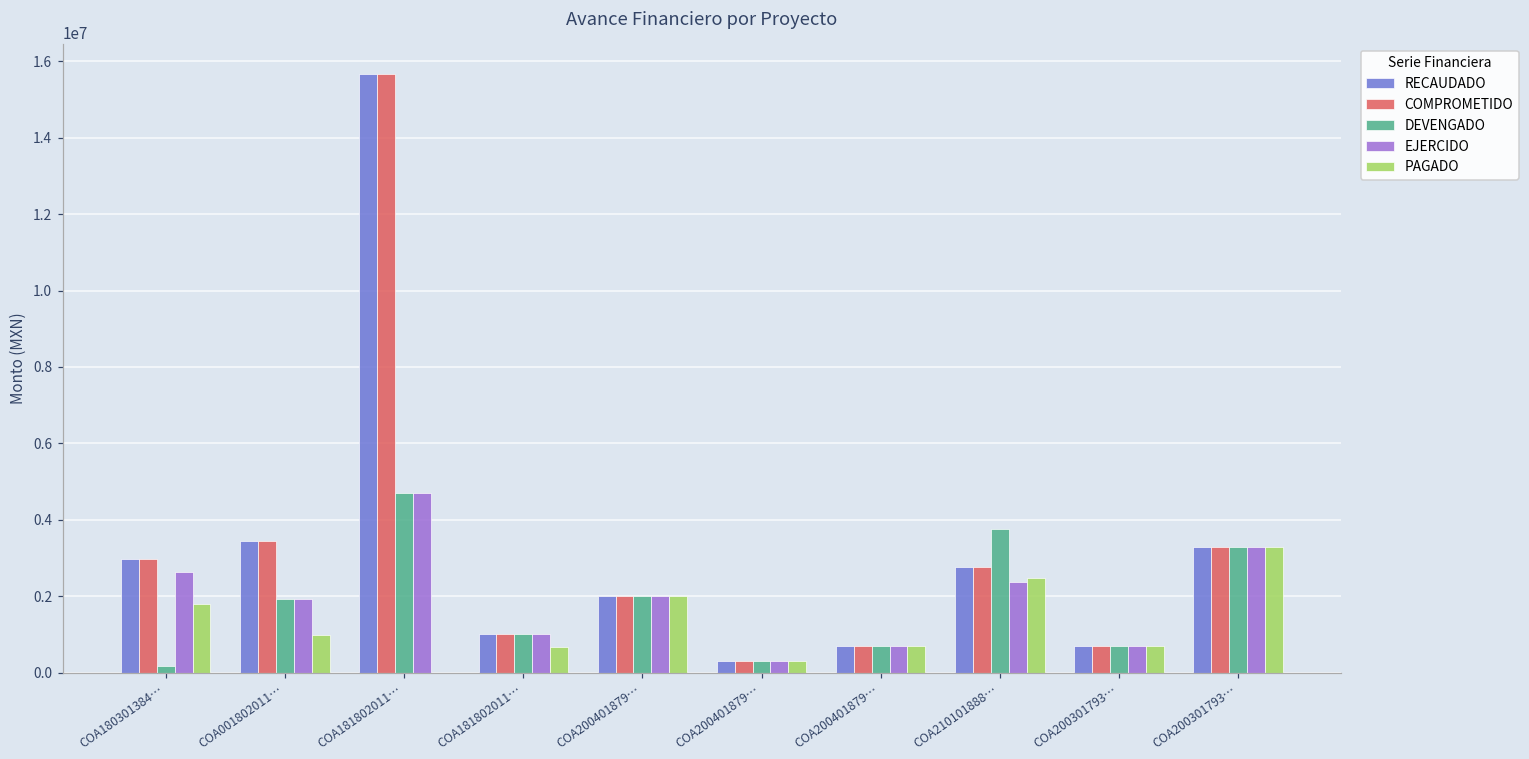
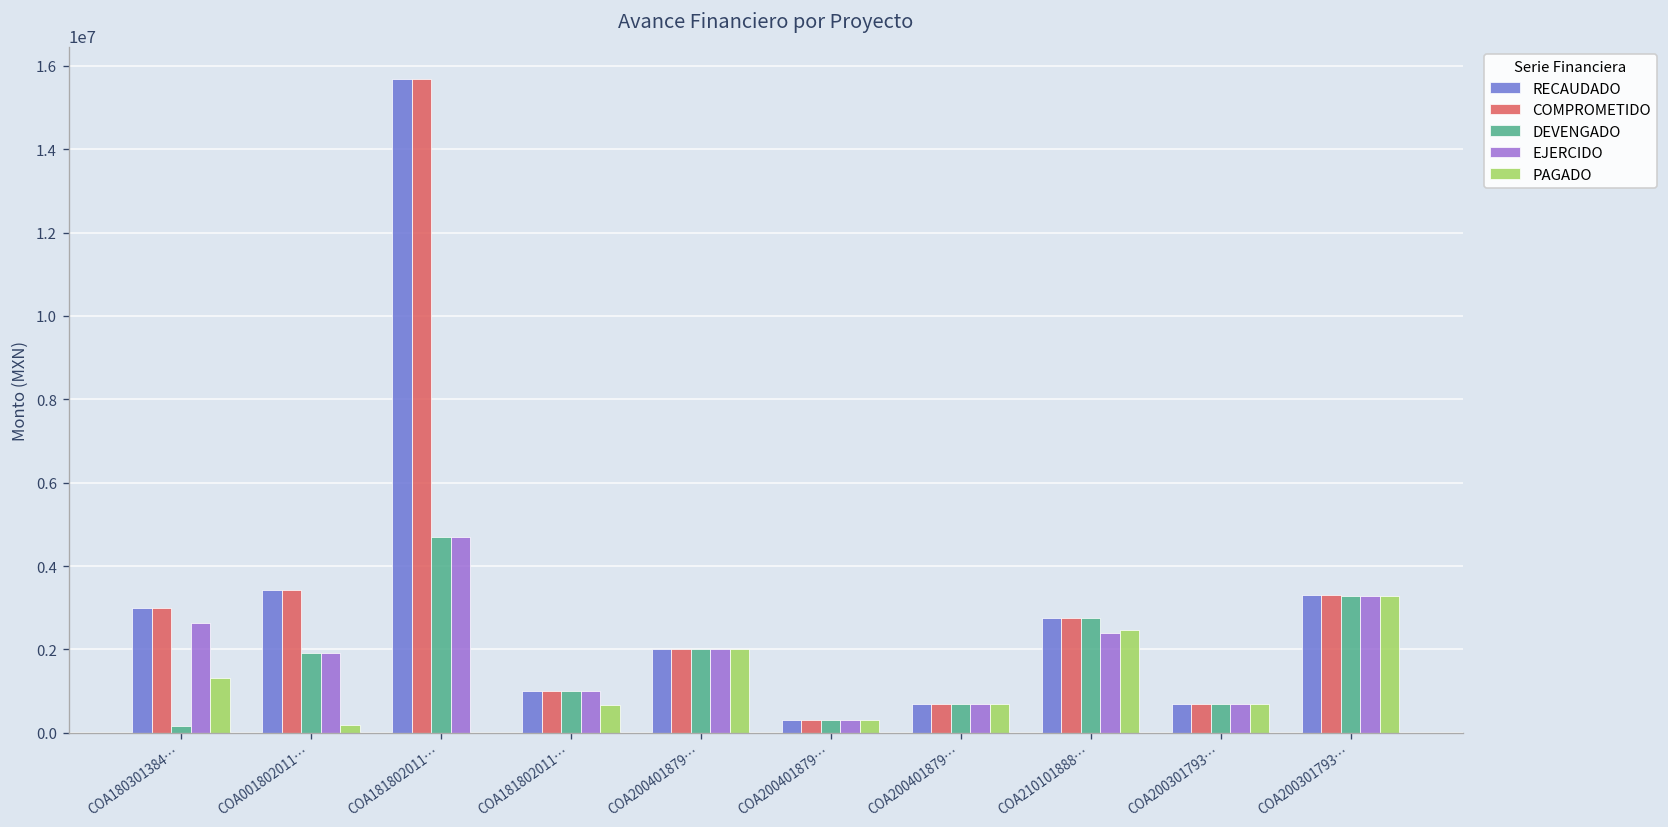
  {
    "COMPROMETIDO": {
      "COA180301384…": 3000000,
      "COA001802011…": 3400000,
      "COA210101888…": 2800000
    },
    "DEVENGADO": {
      "COA180301384…": 200000,
      "COA001802011…": 1900000,
-     "COA210101888…": 3800000
+     "COA210101888…": 2800000
    },
    "PAGADO": {
-     "COA180301384…": 1800000,
-     "COA001802011…": 1000000,
+     "COA180301384…": 1300000,
+     "COA001802011…": 200000,
      "COA210101888…": 2500000
    }
  }
